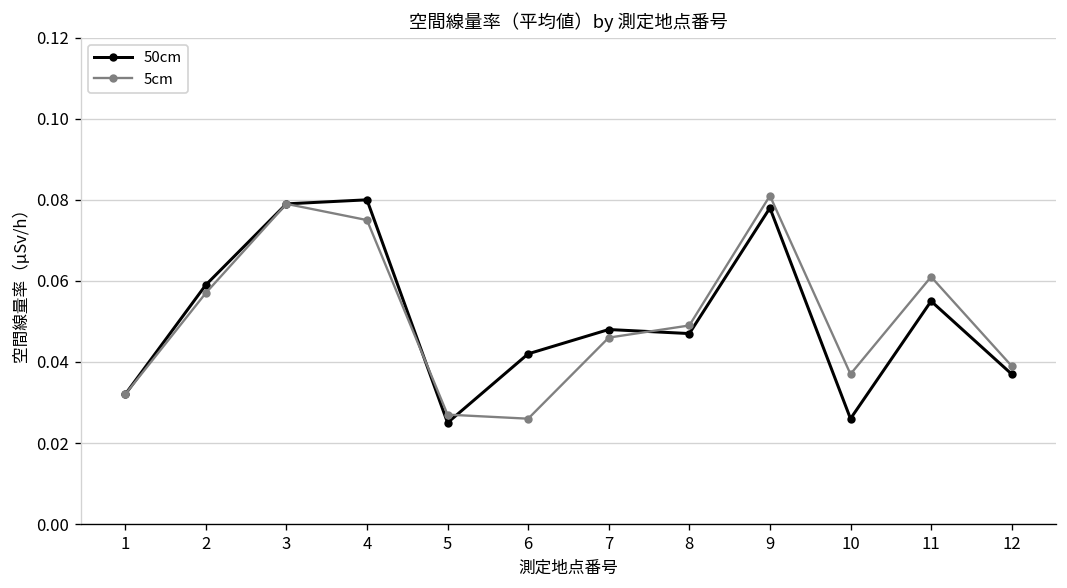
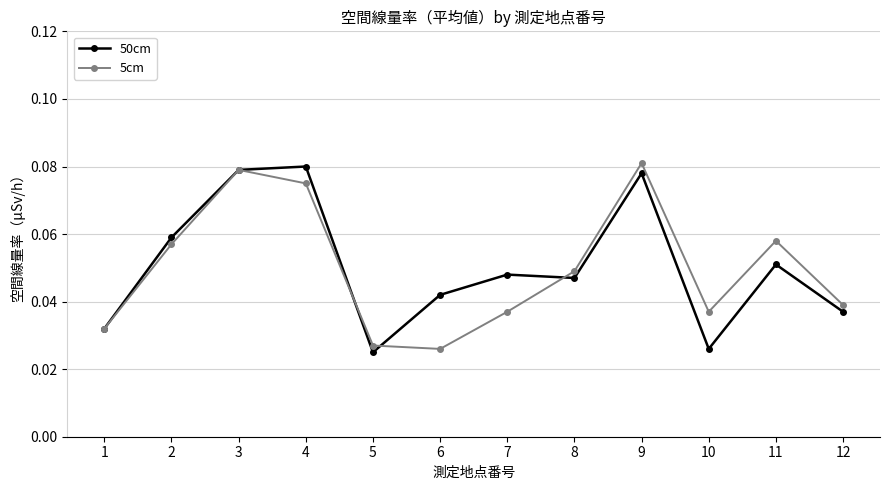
  {
    "50cm": {
      "2": 0.059,
      "4": 0.080,
      "5": 0.025,
      "6": 0.042,
      "7": 0.048,
      "8": 0.047,
      "9": 0.078,
      "10": 0.026,
-     "11": 0.055,
+     "11": 0.051,
      "12": 0.037
    },
    "5cm": {
      "2": 0.057,
      "4": 0.075,
      "5": 0.027,
      "6": 0.026,
-     "7": 0.046,
+     "7": 0.037,
      "8": 0.049,
      "9": 0.081,
      "10": 0.037,
-     "11": 0.061,
+     "11": 0.058,
      "12": 0.039
    }
  }
